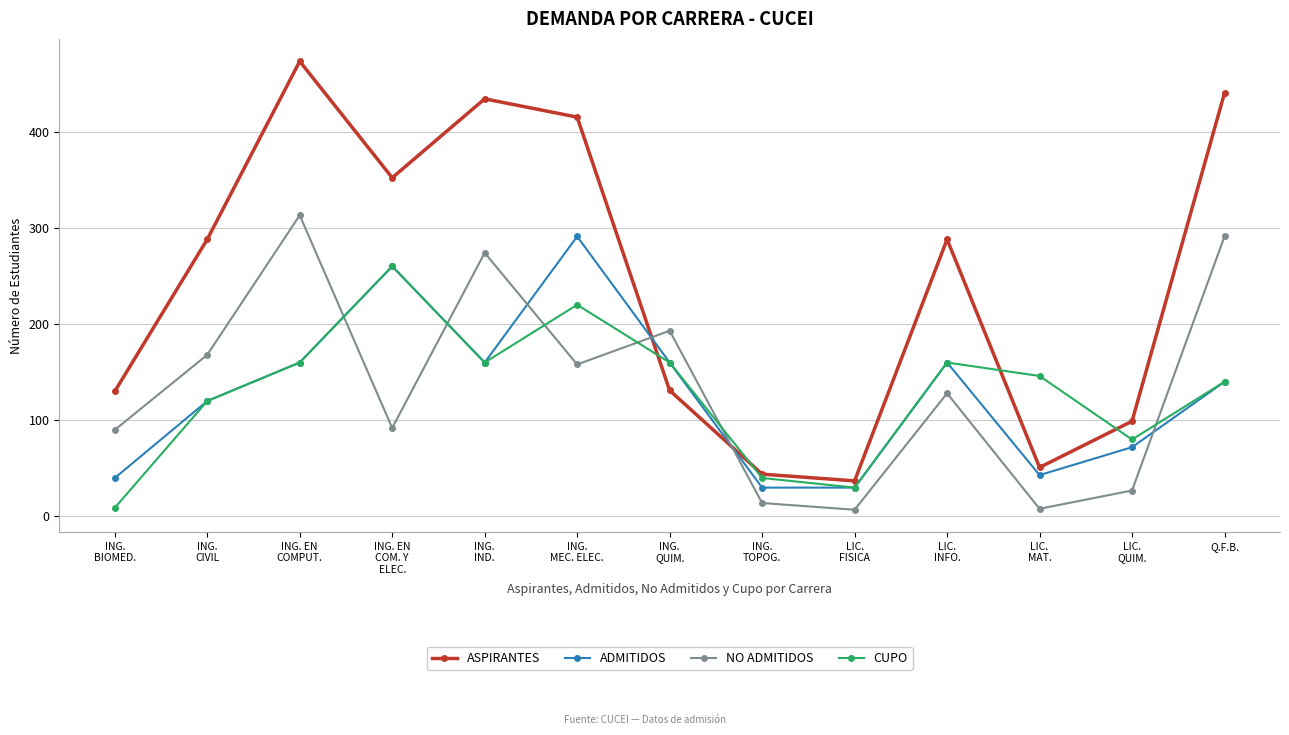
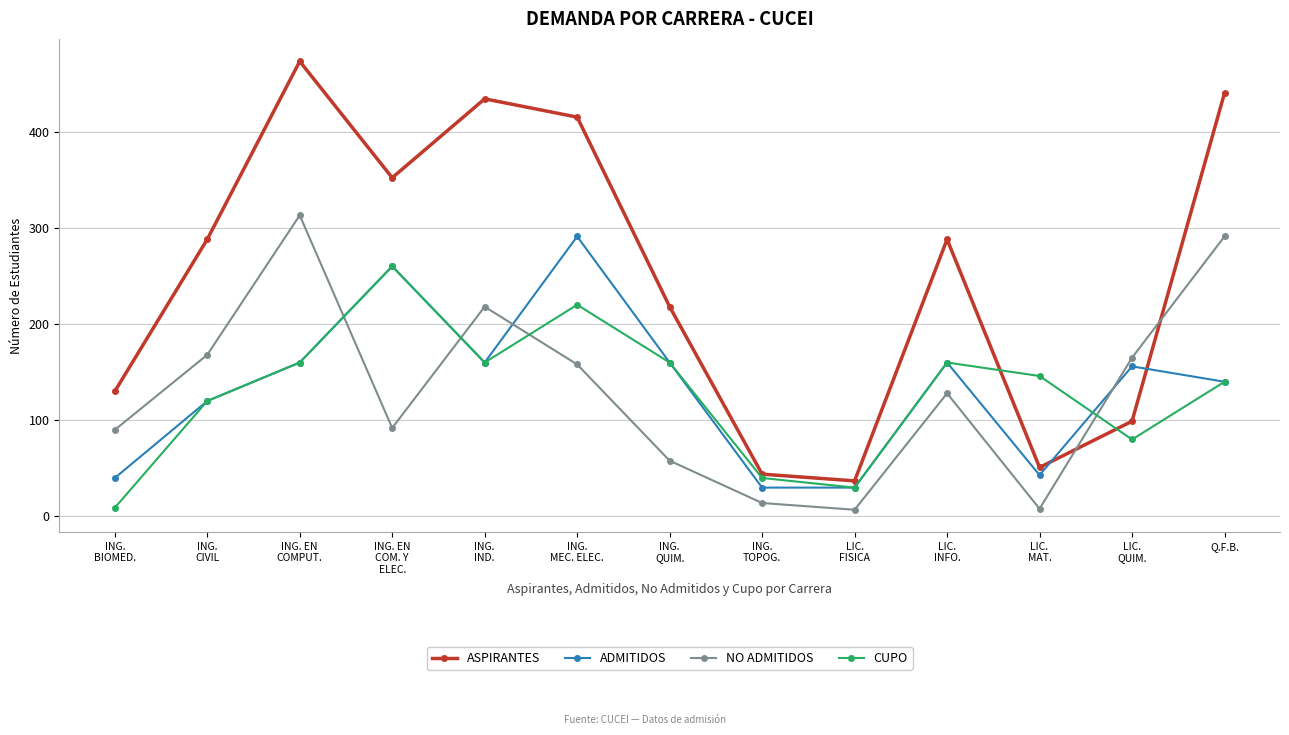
  {
    "ASPIRANTES": {
      "ING. BIOMED.": 130,
      "ING. CIVIL": 290,
      "ING. EN COMPUT.": 470,
      "ING. EN COM. Y ELEC.": 350,
      "ING. IND.": 430,
      "ING. MEC. ELEC.": 420,
-     "ING. QUIM.": 130,
+     "ING. QUIM.": 220,
      "ING. TOPOG.": 40,
      "LIC. FISICA": 40,
      "LIC. INFO.": 290,
      "LIC. MAT.": 50,
      "LIC. QUIM.": 100,
      "Q.F.B.": 440
    },
    "ADMITIDOS": {
      "ING. BIOMED.": 40,
      "ING. MEC. ELEC.": 290,
      "ING. TOPOG.": 30,
      "LIC. MAT.": 40,
-     "LIC. QUIM.": 70
+     "LIC. QUIM.": 160
    },
    "NO ADMITIDOS": {
      "ING. BIOMED.": 90,
      "ING. CIVIL": 170,
      "ING. EN COMPUT.": 310,
      "ING. EN COM. Y ELEC.": 90,
-     "ING. IND.": 270,
+     "ING. IND.": 220,
      "ING. MEC. ELEC.": 160,
-     "ING. QUIM.": 190,
+     "ING. QUIM.": 60,
      "ING. TOPOG.": 10,
      "LIC. FISICA": 10,
      "LIC. INFO.": 130,
      "LIC. MAT.": 10,
-     "LIC. QUIM.": 30,
+     "LIC. QUIM.": 170,
      "Q.F.B.": 290
    },
    "CUPO": {
      "ING. BIOMED.": 10,
      "ING. MEC. ELEC.": 220,
      "ING. TOPOG.": 40,
      "LIC. MAT.": 150,
      "LIC. QUIM.": 80
    }
  }
